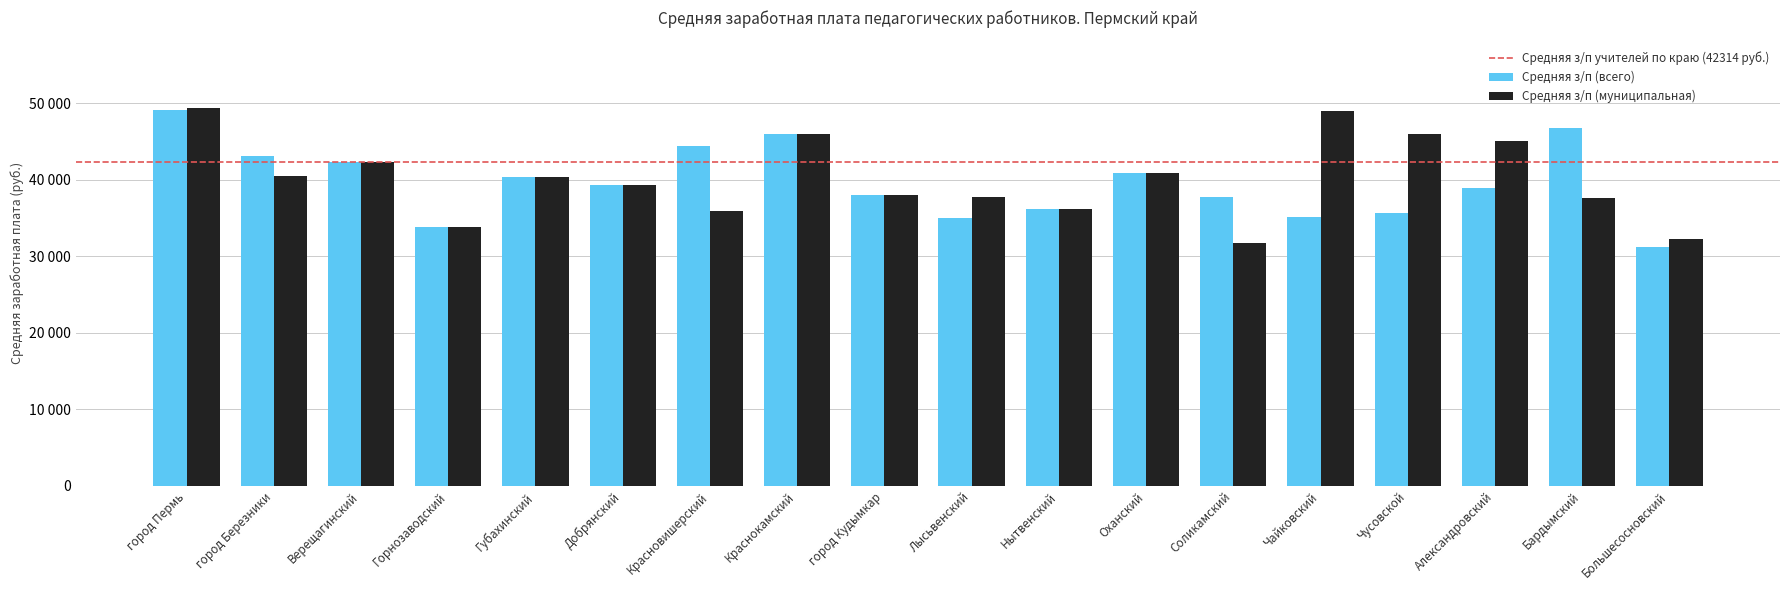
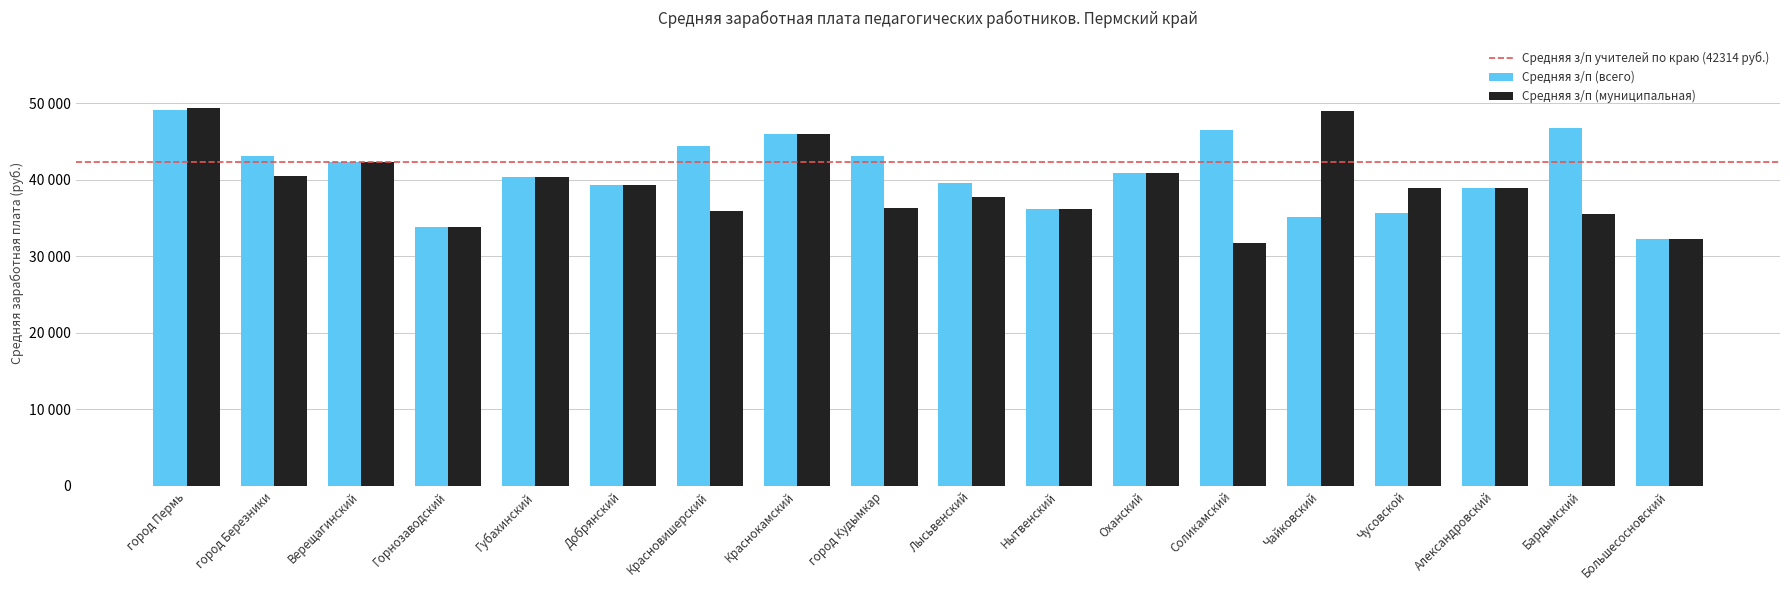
  {
    "Средняя з/п (всего)": {
      "город Пермь": 49000,
      "город Березники": 43000,
      "Верещагинский": 42000,
      "Горнозаводский": 34000,
      "Губахинский": 40000,
      "Добрянский": 39000,
      "Красновишерский": 44000,
      "Краснокамский": 46000,
-     "город Кудымкар": 38000,
-     "Лысьвенский": 35000,
+     "город Кудымкар": 43000,
+     "Лысьвенский": 40000,
      "Нытвенский": 36000,
      "Оханский": 41000,
-     "Соликамский": 38000,
+     "Соликамский": 46000,
      "Чайковский": 35000,
      "Чусовской": 36000,
      "Александровский": 39000,
      "Бардымский": 47000,
-     "Большесосновский": 31000
+     "Большесосновский": 32000
    },
    "Средняя з/п (муниципальная)": {
      "город Пермь": 49000,
      "город Березники": 41000,
      "Верещагинский": 42000,
      "Горнозаводский": 34000,
      "Губахинский": 40000,
      "Добрянский": 39000,
      "Красновишерский": 36000,
      "Краснокамский": 46000,
-     "город Кудымкар": 38000,
+     "город Кудымкар": 36000,
      "Лысьвенский": 38000,
      "Нытвенский": 36000,
      "Оханский": 41000,
      "Соликамский": 32000,
      "Чайковский": 49000,
-     "Чусовской": 46000,
-     "Александровский": 45000,
-     "Бардымский": 38000,
+     "Чусовской": 39000,
+     "Александровский": 39000,
+     "Бардымский": 36000,
      "Большесосновский": 32000
    }
  }
